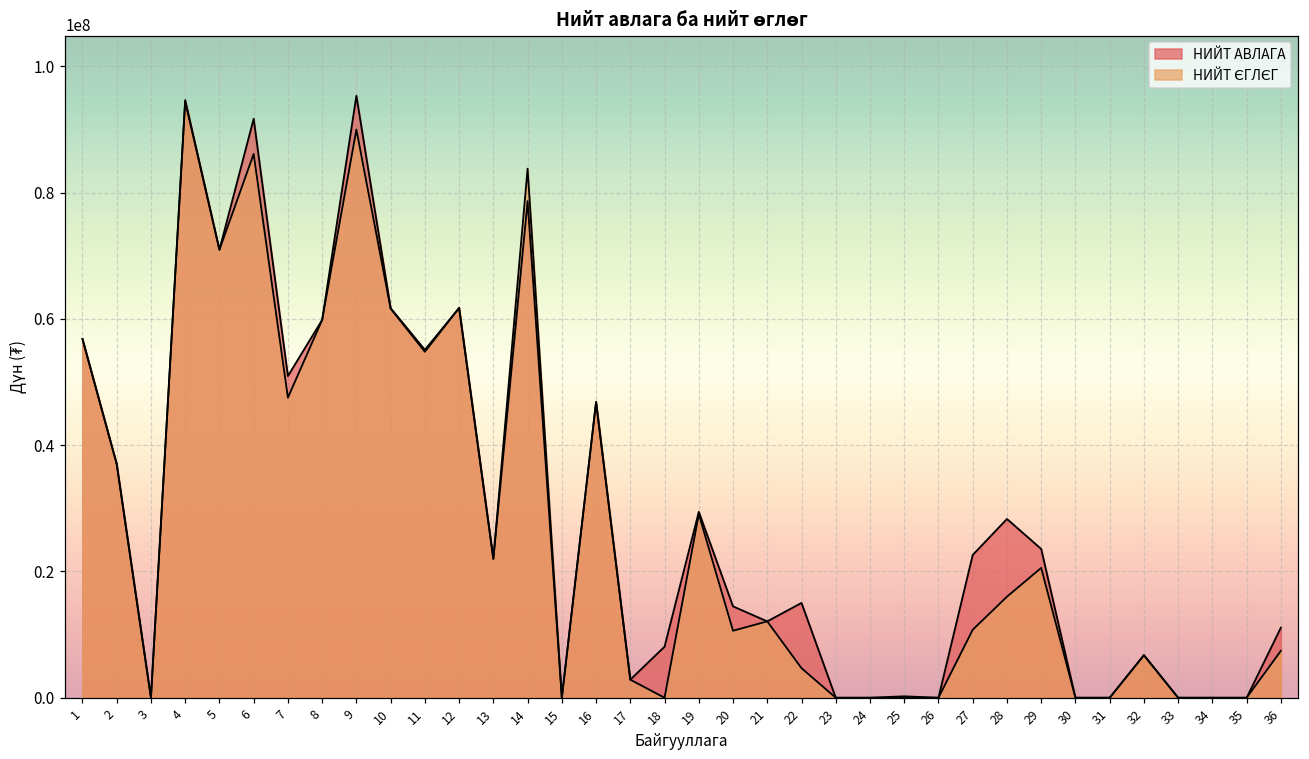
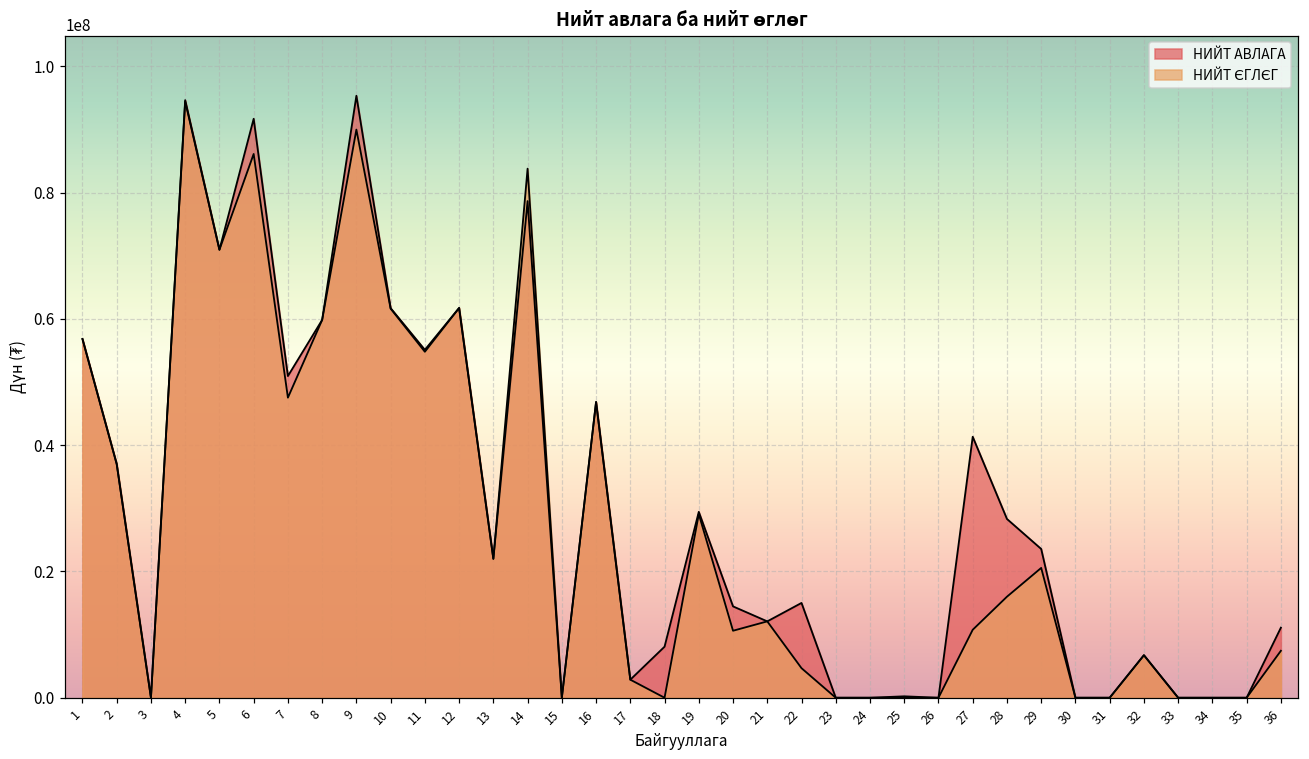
  {
    "НИЙТ АВЛАГА": {
      "6": 92000000,
      "7": 51000000,
      "9": 95000000,
      "14": 79000000,
      "18": 8000000,
      "20": 14000000,
      "22": 15000000,
-     "27": 23000000,
+     "27": 41000000,
      "28": 28000000,
      "29": 24000000,
      "36": 11000000
    },
    "НИЙТ ЄГЛЄГ": {
      "6": 86000000,
      "7": 48000000,
      "9": 90000000,
      "14": 84000000,
      "18": 0,
      "20": 11000000,
      "22": 5000000,
      "27": 11000000,
      "28": 16000000,
      "29": 21000000,
      "36": 7000000
    }
  }
